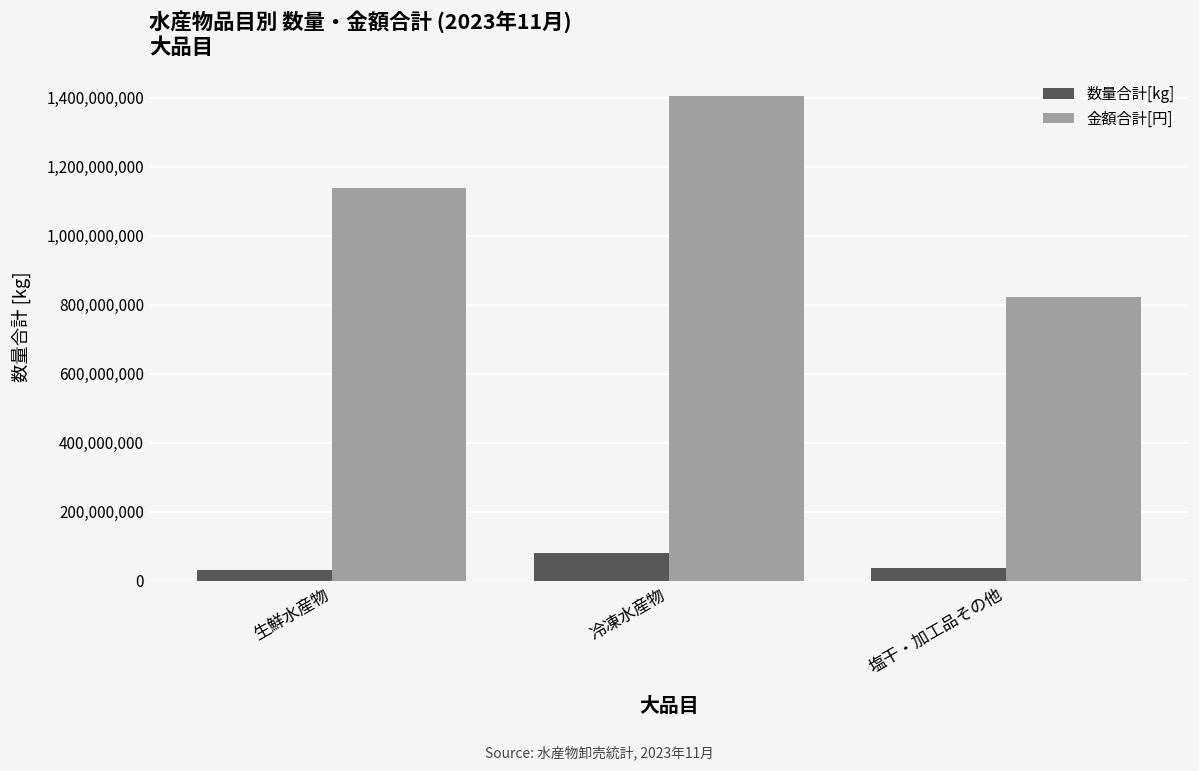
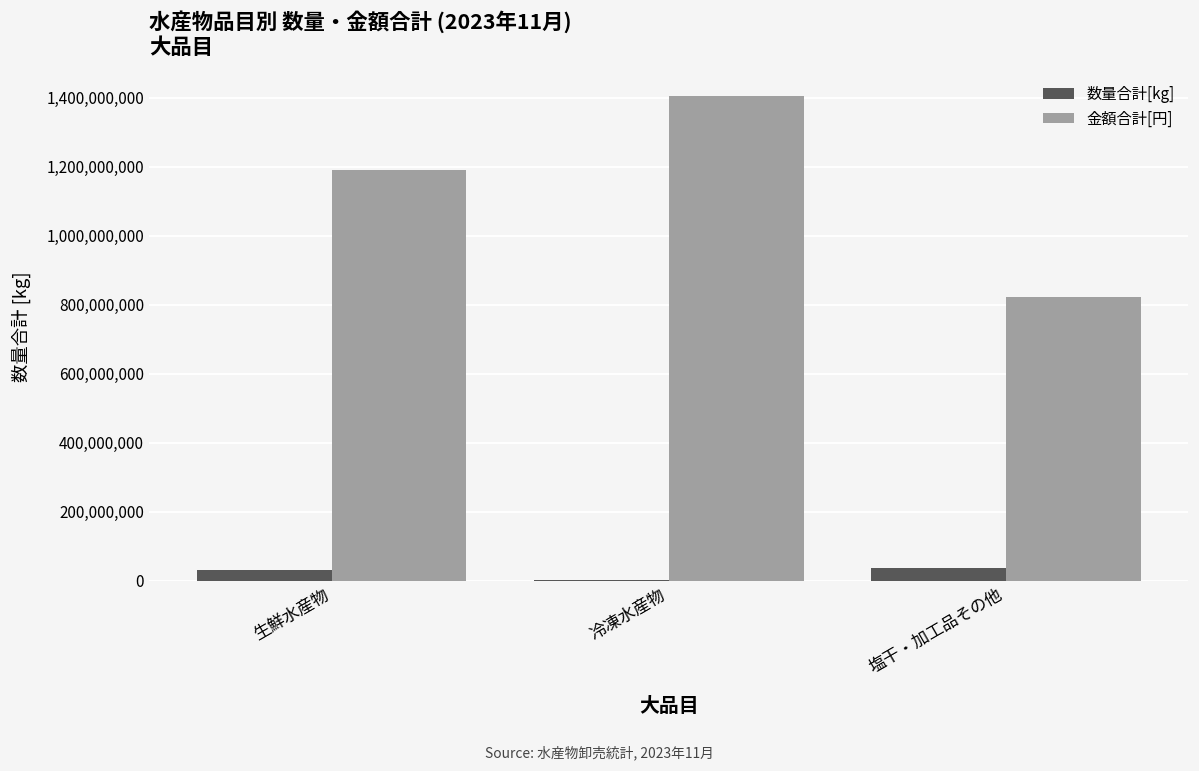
  {
    "数量合計[kg]": {
      "生鮮水産物": "30,000,000",
-     "冷凍水産物": "80,000,000",
+     "冷凍水産物": "0",
      "塩干・加工品その他": "40,000,000"
    },
    "金額合計[円]": {
-     "生鮮水産物": "1,140,000,000",
+     "生鮮水産物": "1,190,000,000",
      "冷凍水産物": "1,400,000,000",
      "塩干・加工品その他": "820,000,000"
    }
  }
